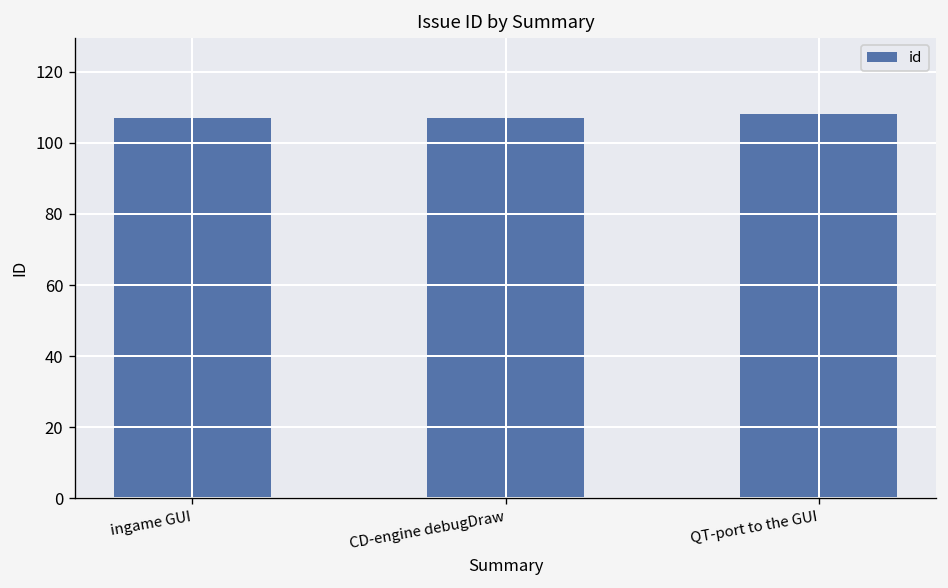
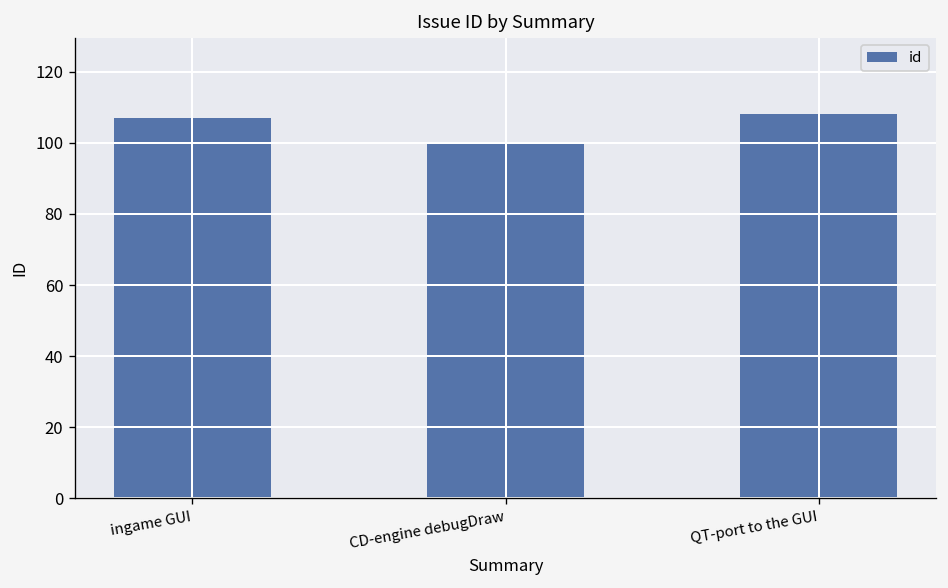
  {
    "ingame GUI": 107,
-   "CD-engine debugDraw": 107,
+   "CD-engine debugDraw": 100,
    "QT-port to the GUI": 108
  }
